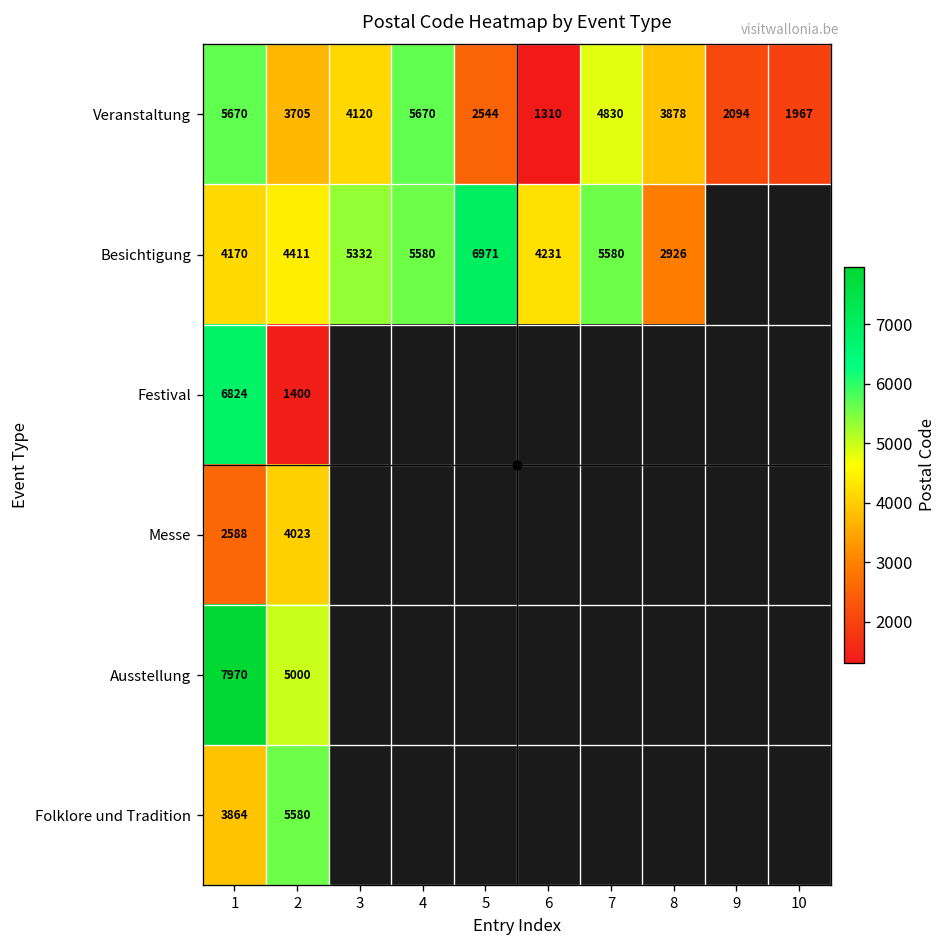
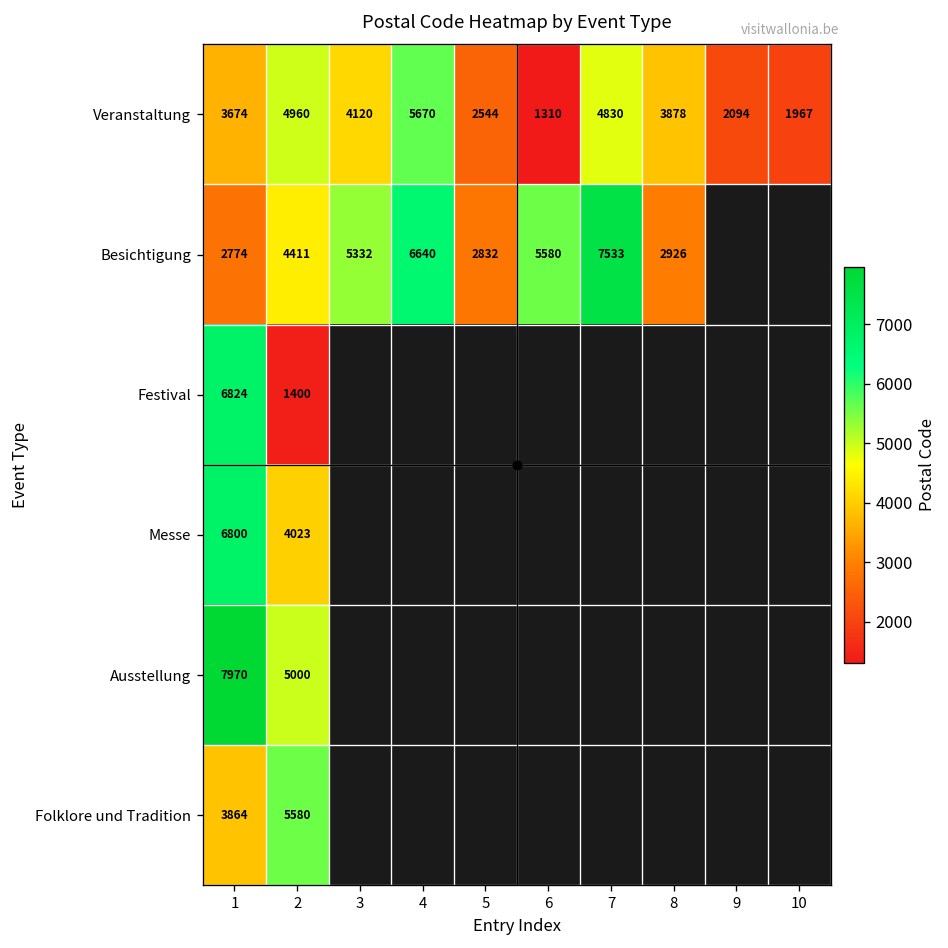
  {
    "Veranstaltung": {
-     "1": 5670,
-     "2": 3705,
+     "1": 3674,
+     "2": 4960,
      "3": 4120,
      "4": 5670,
      "5": 2544,
      "6": 1310,
      "7": 4830,
      "8": 3878,
      "9": 2094,
      "10": 1967
    },
    "Besichtigung": {
-     "1": 4170,
+     "1": 2774,
      "2": 4411,
      "3": 5332,
-     "4": 5580,
-     "5": 6971,
-     "6": 4231,
-     "7": 5580,
+     "4": 6640,
+     "5": 2832,
+     "6": 5580,
+     "7": 7533,
      "8": 2926
    },
    "Festival": {
      "1": 6824,
      "2": 1400
    },
    "Messe": {
-     "1": 2588,
+     "1": 6800,
      "2": 4023
    },
    "Ausstellung": {
      "1": 7970,
      "2": 5000
    },
    "Folklore und Tradition": {
      "1": 3864,
      "2": 5580
    }
  }
